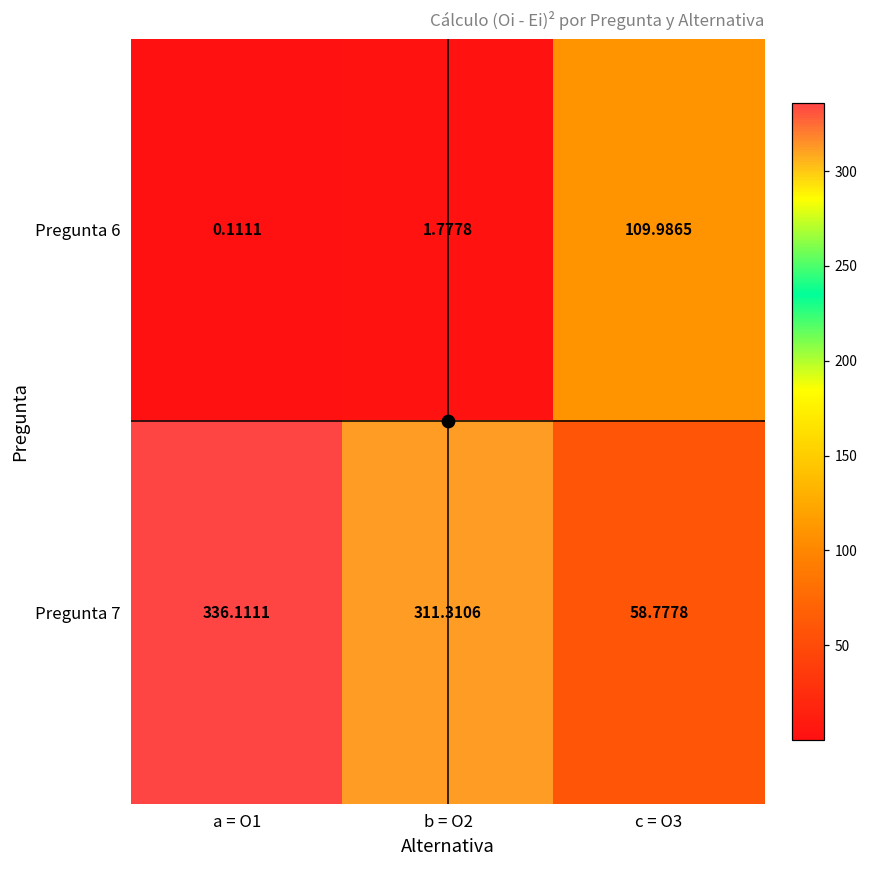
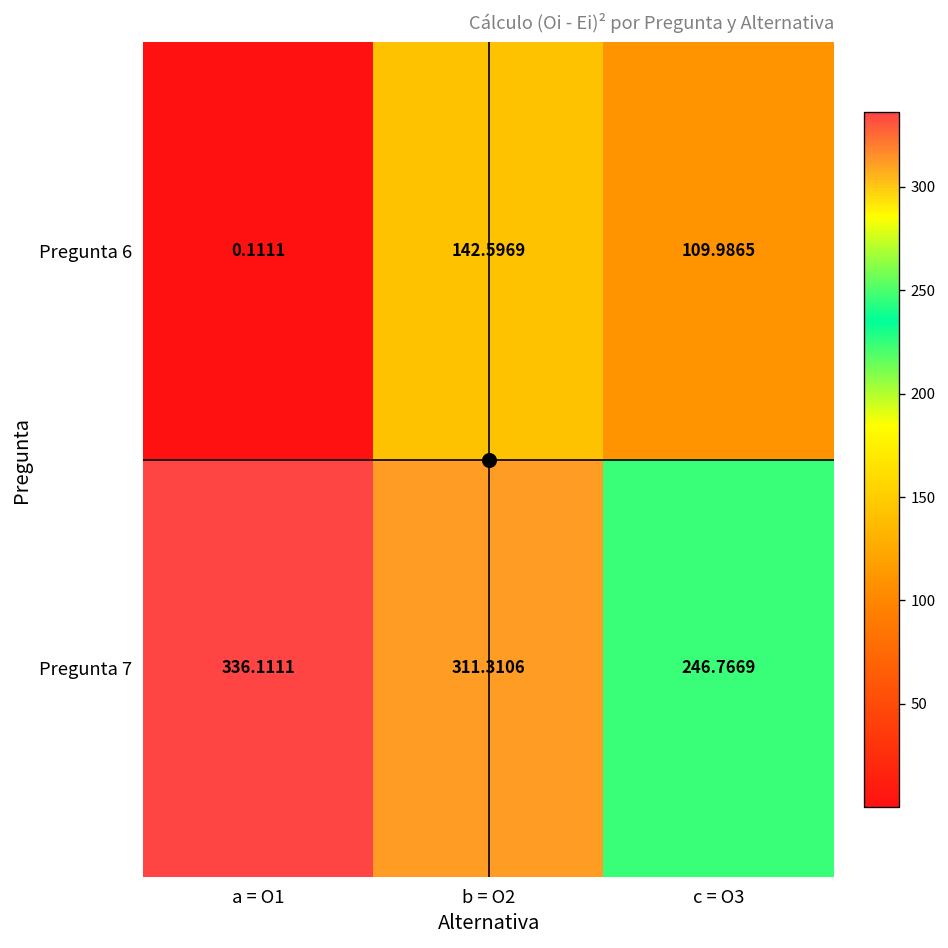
  {
    "Pregunta 6": {
      "a = O1": 0.1111,
-     "b = O2": 1.7778,
+     "b = O2": 142.5969,
      "c = O3": 109.9865
    },
    "Pregunta 7": {
      "a = O1": 336.1111,
      "b = O2": 311.3106,
-     "c = O3": 58.7778
+     "c = O3": 246.7669
    }
  }
